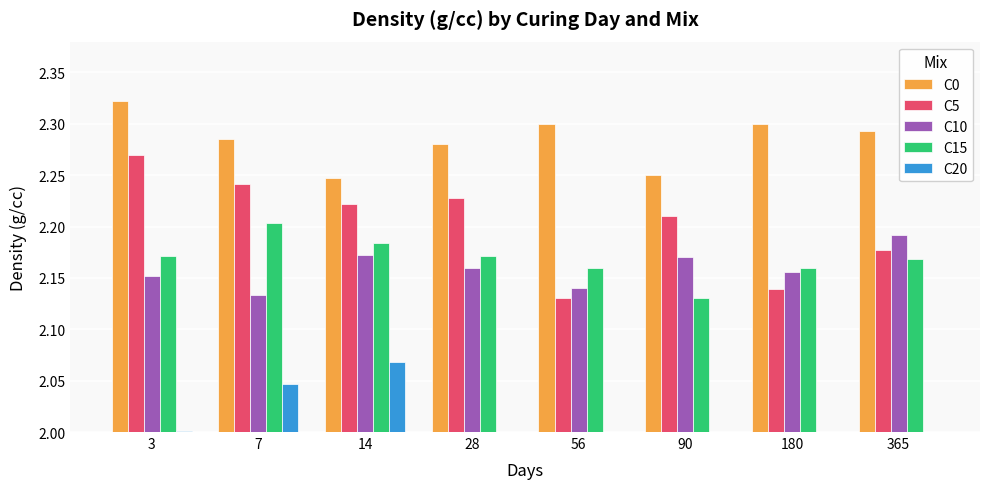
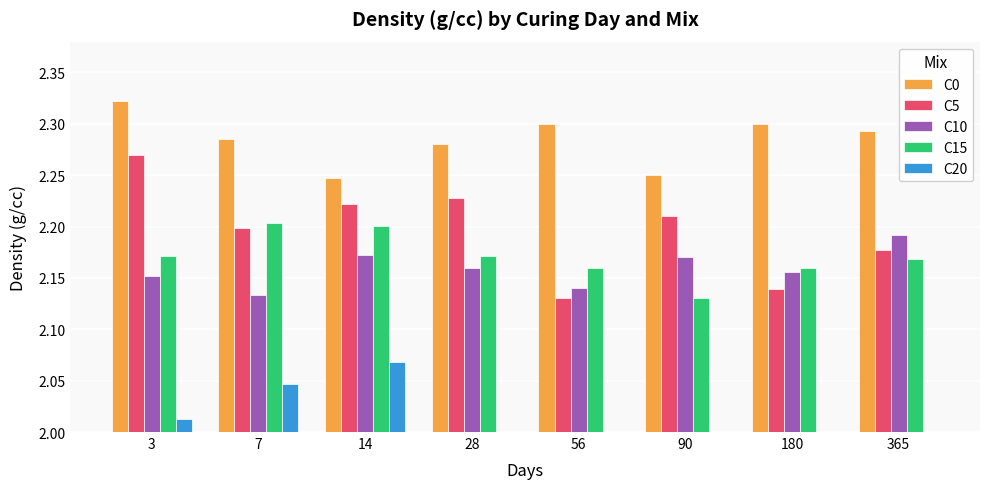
  {
    "C0": {
      "3": 2.322,
      "7": 2.285,
      "14": 2.247,
      "28": 2.281,
      "56": 2.300,
      "90": 2.250,
      "180": 2.300,
      "365": 2.293
    },
    "C5": {
      "3": 2.270,
-     "7": 2.241,
+     "7": 2.198,
      "14": 2.222,
      "28": 2.228,
      "56": 2.130,
      "90": 2.210,
      "180": 2.139,
      "365": 2.178
    },
    "C10": {
      "3": 2.152,
      "7": 2.133,
      "14": 2.173,
      "28": 2.160,
      "56": 2.140,
      "90": 2.170,
      "180": 2.156,
      "365": 2.192
    },
    "C15": {
      "3": 2.171,
      "7": 2.204,
-     "14": 2.184,
+     "14": 2.200,
      "28": 2.172,
      "56": 2.160,
      "90": 2.130,
      "180": 2.160,
      "365": 2.169
    },
    "C20": {
-     "3": 2.001,
+     "3": 2.012,
      "7": 2.047,
      "14": 2.068
    }
  }
